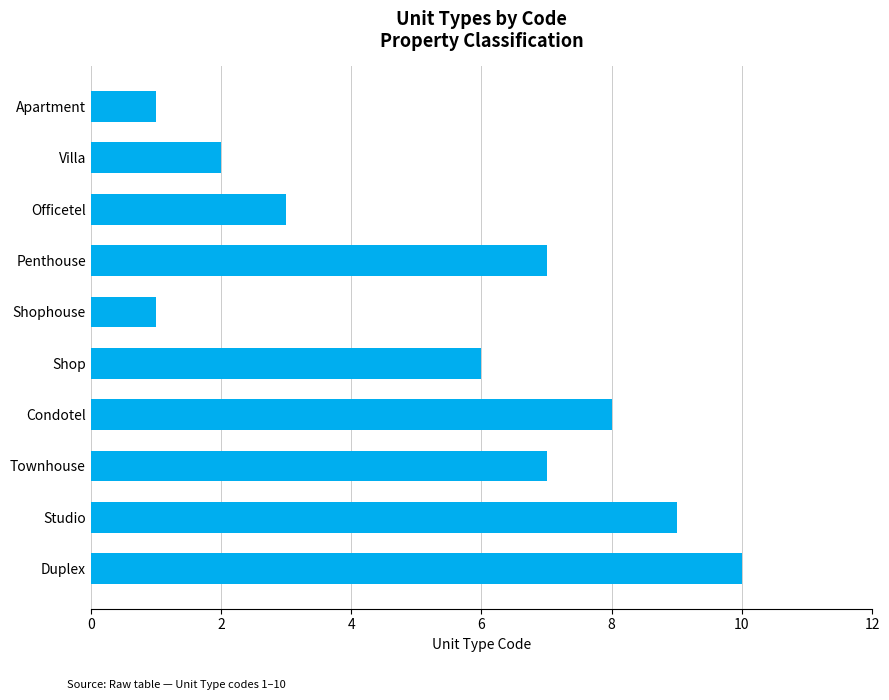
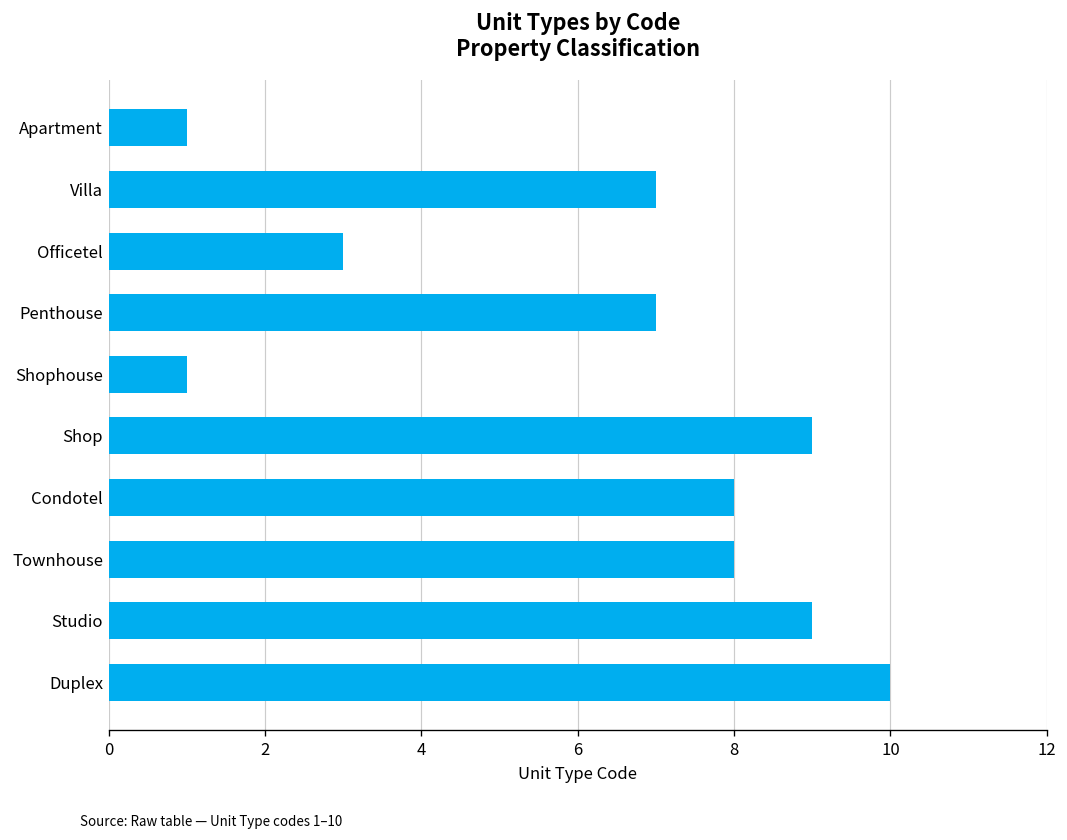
  {
    "Apartment": 1,
-   "Villa": 2,
+   "Villa": 7,
    "Officetel": 3,
    "Penthouse": 7,
    "Shophouse": 1,
-   "Shop": 6,
+   "Shop": 9,
    "Condotel": 8,
-   "Townhouse": 7,
+   "Townhouse": 8,
    "Studio": 9,
    "Duplex": 10
  }
